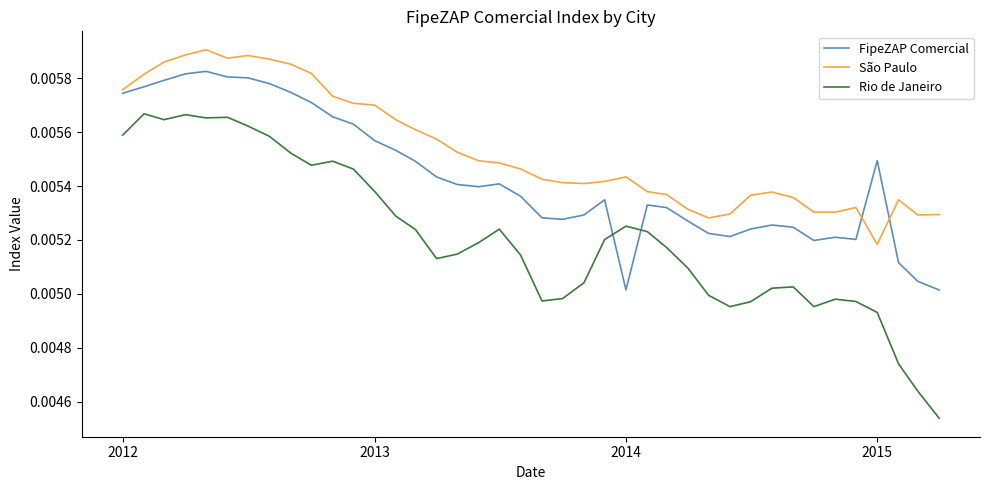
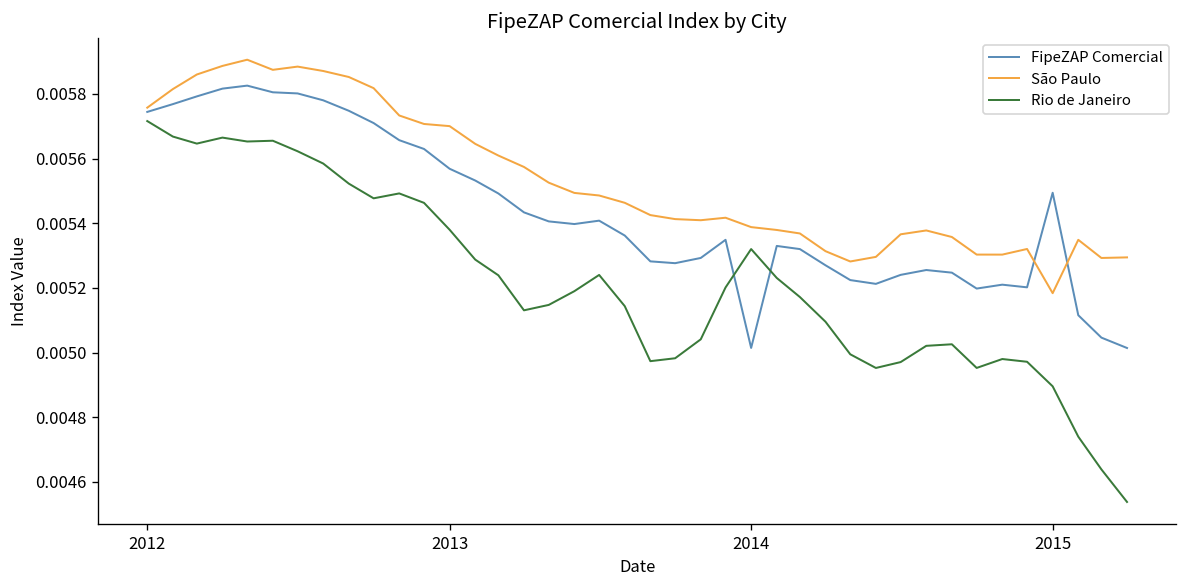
  {
    "FipeZAP Comercial": {
      "2012": 0.00574,
      "2013": 0.00557,
      "2014": 0.00501,
      "2015": 0.00549
    },
    "São Paulo": {
      "2012": 0.00576,
      "2013": 0.00570,
-     "2014": 0.00543,
+     "2014": 0.00539,
      "2015": 0.00518
    },
    "Rio de Janeiro": {
-     "2012": 0.00559,
+     "2012": 0.00572,
      "2013": 0.00538,
-     "2014": 0.00525,
-     "2015": 0.00493
+     "2014": 0.00532,
+     "2015": 0.00490
    }
  }
